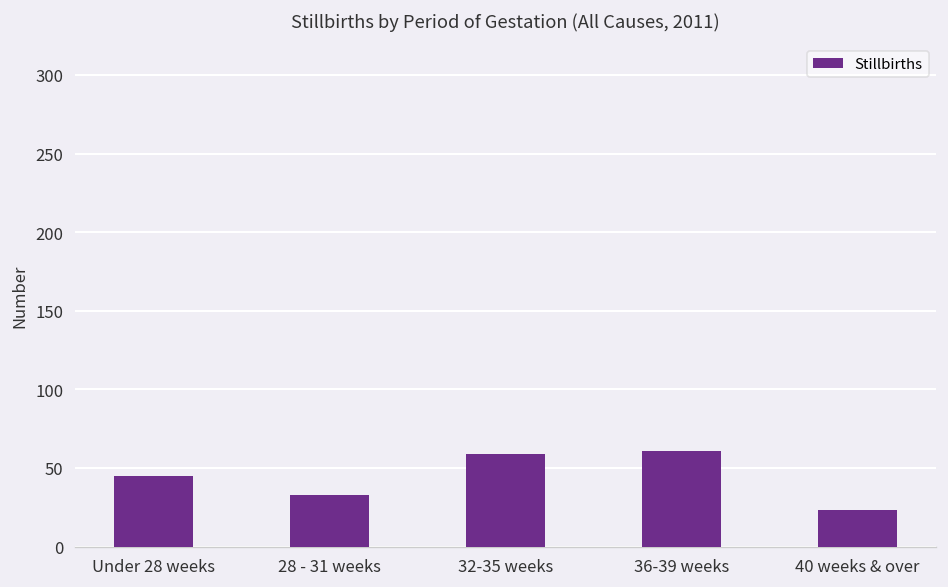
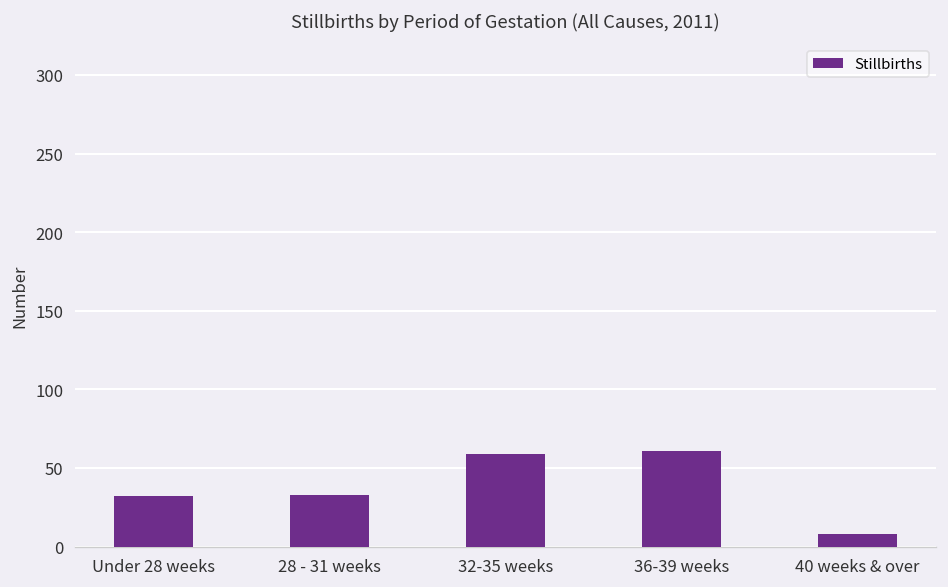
  {
-   "Under 28 weeks": 45,
+   "Under 28 weeks": 32,
    "28 - 31 weeks": 33,
    "32-35 weeks": 59,
    "36-39 weeks": 61,
-   "40 weeks & over": 23
+   "40 weeks & over": 8
  }
